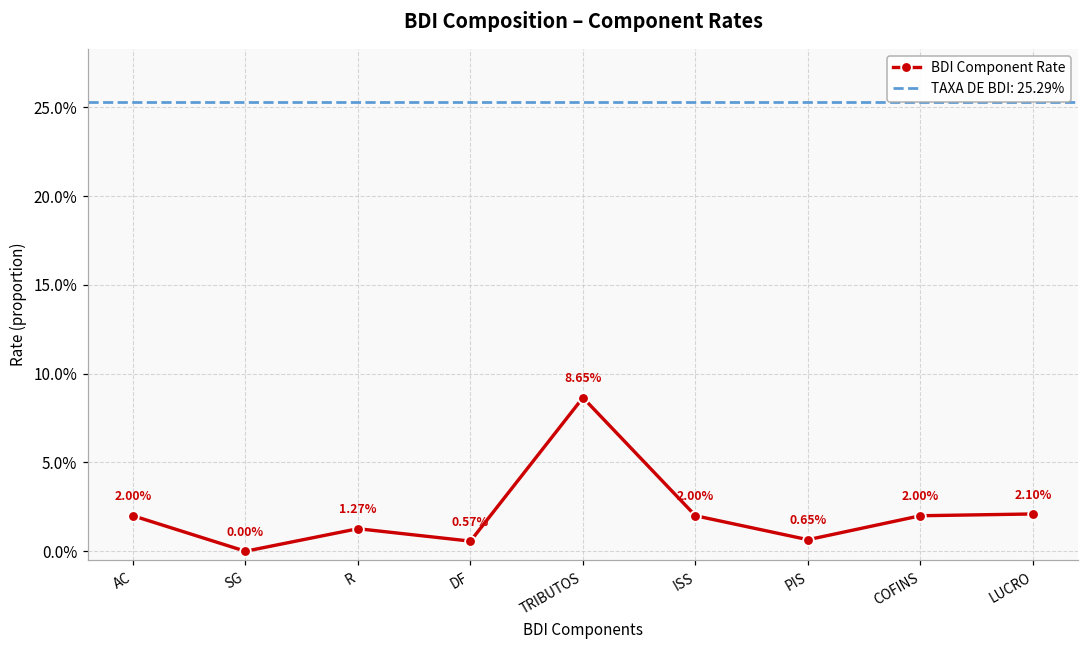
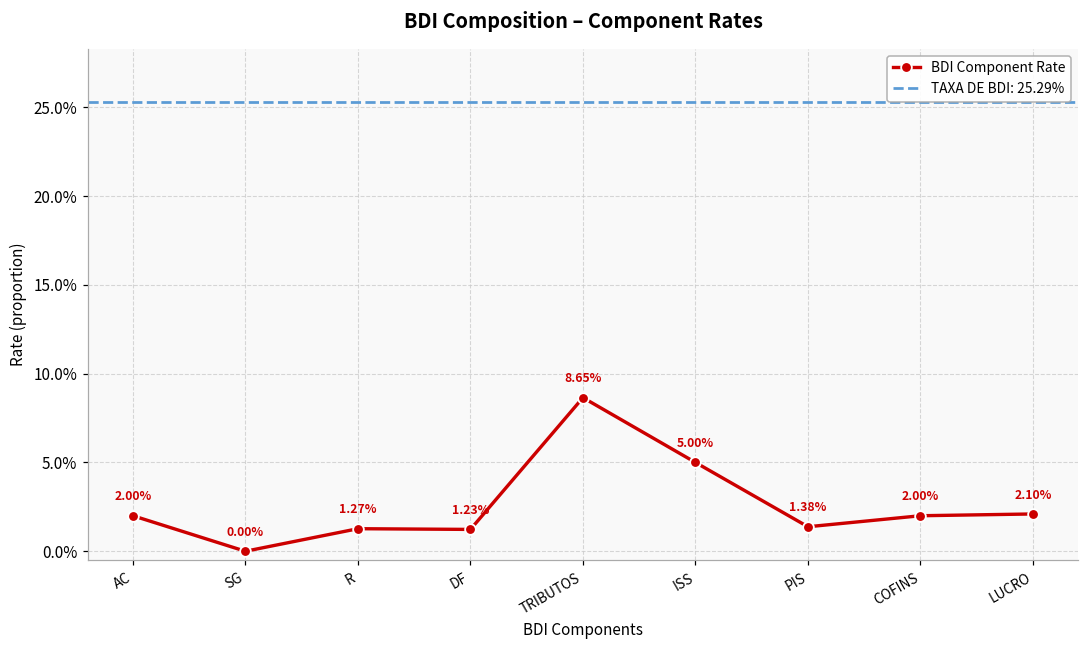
  {
    "AC": "2.00%",
    "SG": "0.00%",
    "R": "1.27%",
-   "DF": "0.57%",
+   "DF": "1.23%",
    "TRIBUTOS": "8.65%",
-   "ISS": "2.00%",
-   "PIS": "0.65%",
+   "ISS": "5.00%",
+   "PIS": "1.38%",
    "COFINS": "2.00%",
    "LUCRO": "2.10%"
  }
